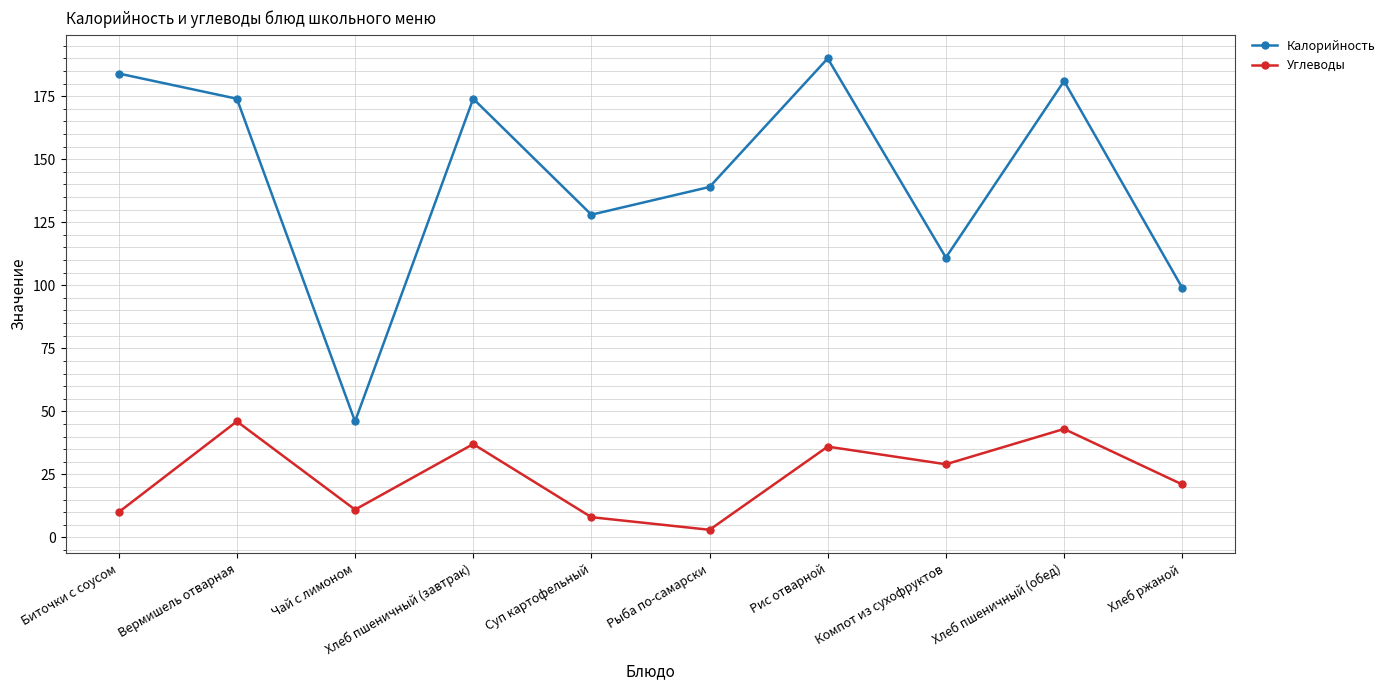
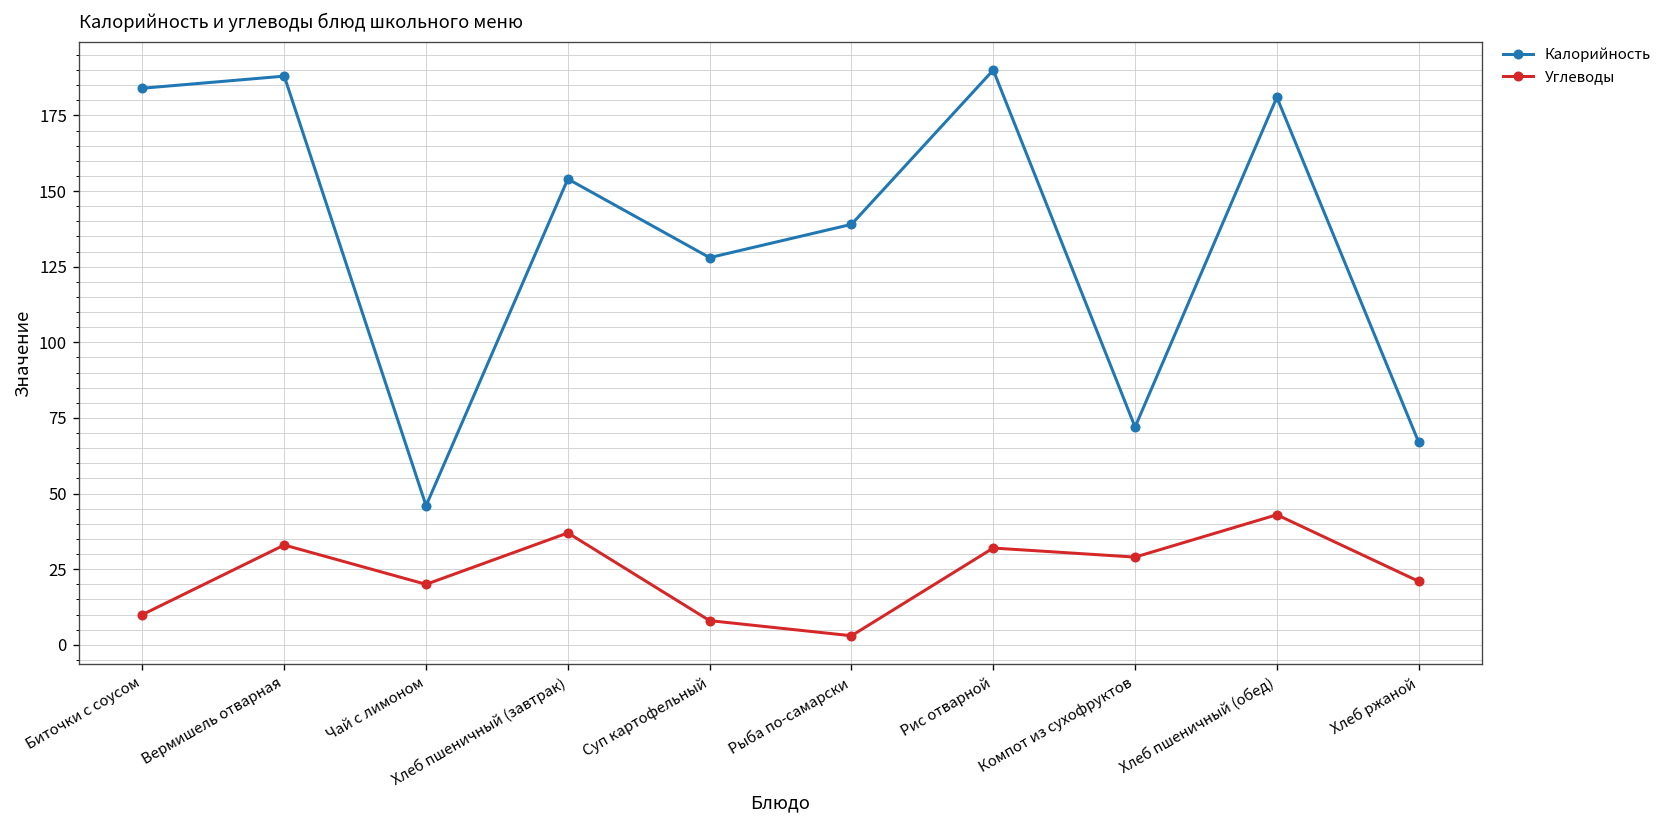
  {
    "Калорийность": {
      "Биточки с соусом": 184,
-     "Вермишель отварная": 174,
+     "Вермишель отварная": 188,
      "Чай с лимоном": 46,
-     "Хлеб пшеничный (завтрак)": 174,
+     "Хлеб пшеничный (завтрак)": 154,
      "Суп картофельный": 128,
      "Рыба по-самарски": 139,
      "Рис отварной": 190,
-     "Компот из сухофруктов": 111,
+     "Компот из сухофруктов": 72,
      "Хлеб пшеничный (обед)": 181,
-     "Хлеб ржаной": 99
+     "Хлеб ржаной": 67
    },
    "Углеводы": {
      "Биточки с соусом": 10,
-     "Вермишель отварная": 46,
-     "Чай с лимоном": 11,
+     "Вермишель отварная": 33,
+     "Чай с лимоном": 20,
      "Хлеб пшеничный (завтрак)": 37,
      "Суп картофельный": 8,
      "Рыба по-самарски": 3,
-     "Рис отварной": 36,
+     "Рис отварной": 32,
      "Компот из сухофруктов": 29,
      "Хлеб пшеничный (обед)": 43,
      "Хлеб ржаной": 21
    }
  }
